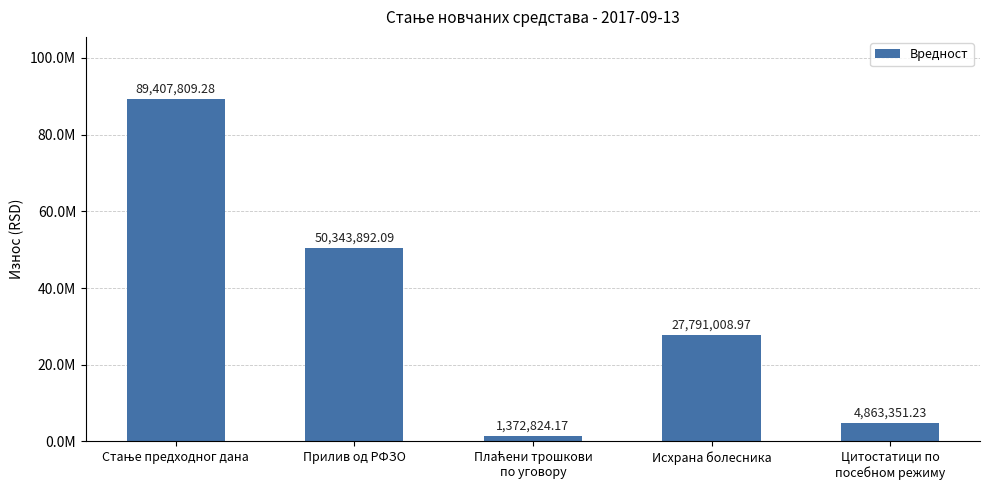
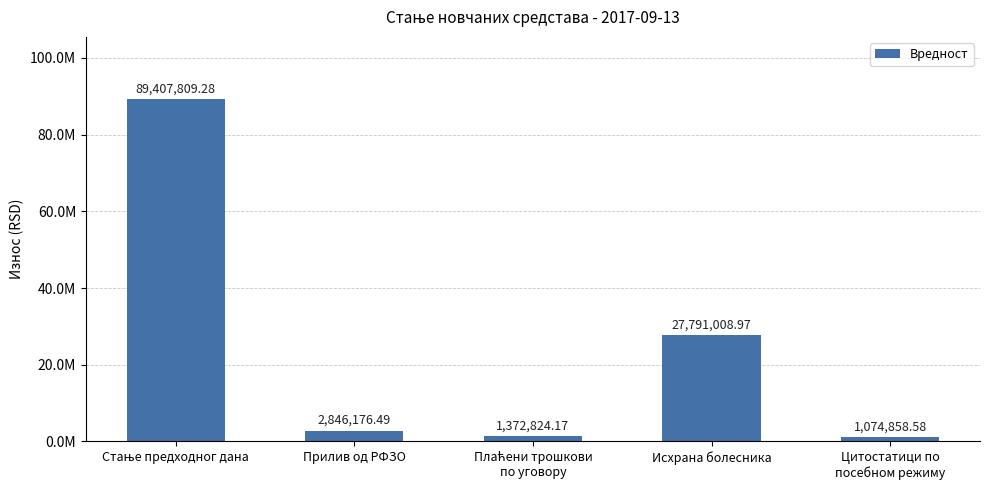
  {
    "Стање предходног дана": "89,407,809.28",
-   "Прилив од РФЗО": "50,343,892.09",
+   "Прилив од РФЗО": "2,846,176.49",
    "Плаћени трошкови по уговору": "1,372,824.17",
    "Исхрана болесника": "27,791,008.97",
-   "Цитостатици по посебном режиму": "4,863,351.23"
+   "Цитостатици по посебном режиму": "1,074,858.58"
  }
